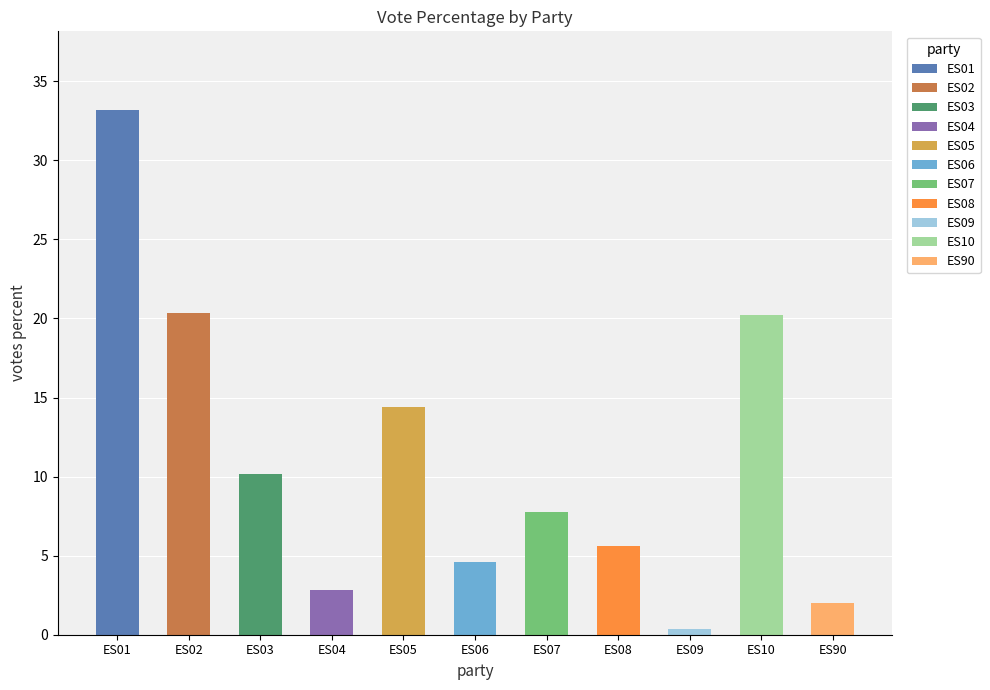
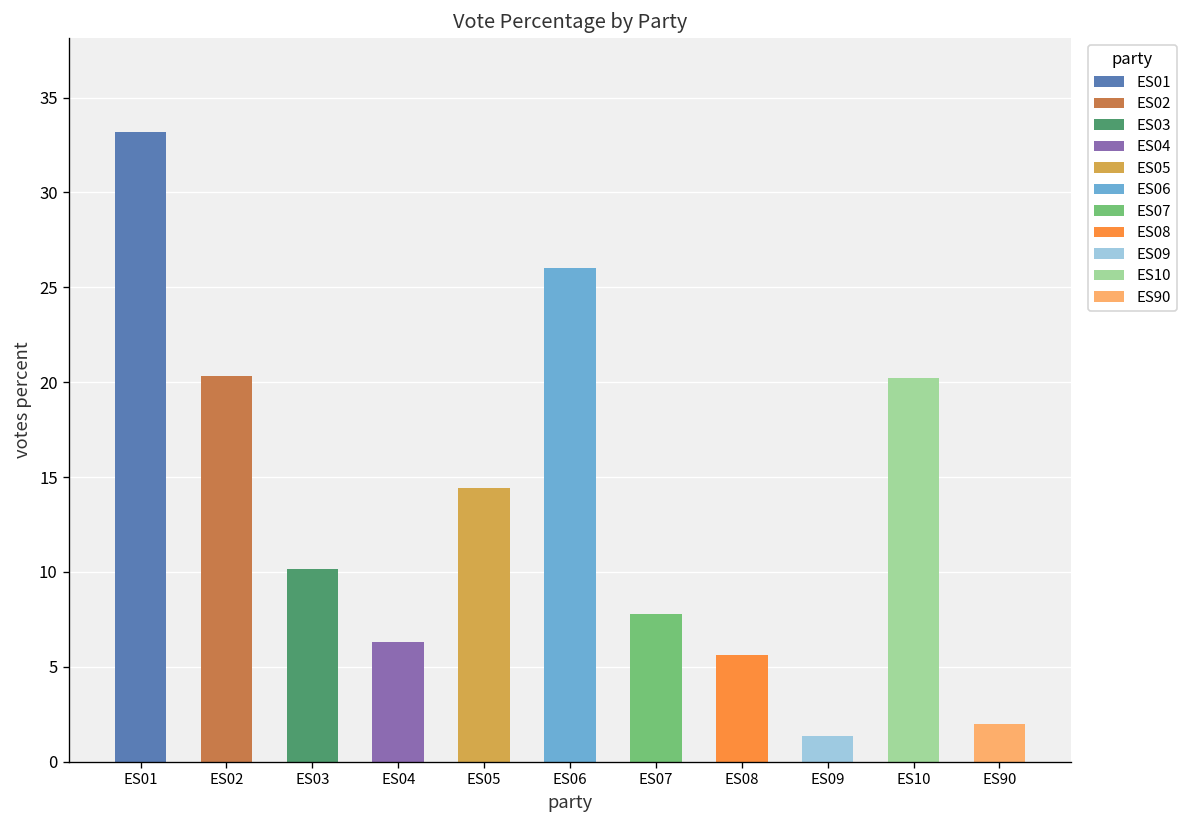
  {
    "ES01": 33.2,
    "ES02": 20.4,
    "ES03": 10.2,
-   "ES04": 2.9,
+   "ES04": 6.3,
    "ES05": 14.4,
-   "ES06": 4.6,
+   "ES06": 26.0,
    "ES07": 7.8,
    "ES08": 5.6,
-   "ES09": 0.4,
+   "ES09": 1.3,
    "ES10": 20.2,
    "ES90": 2.0
  }
